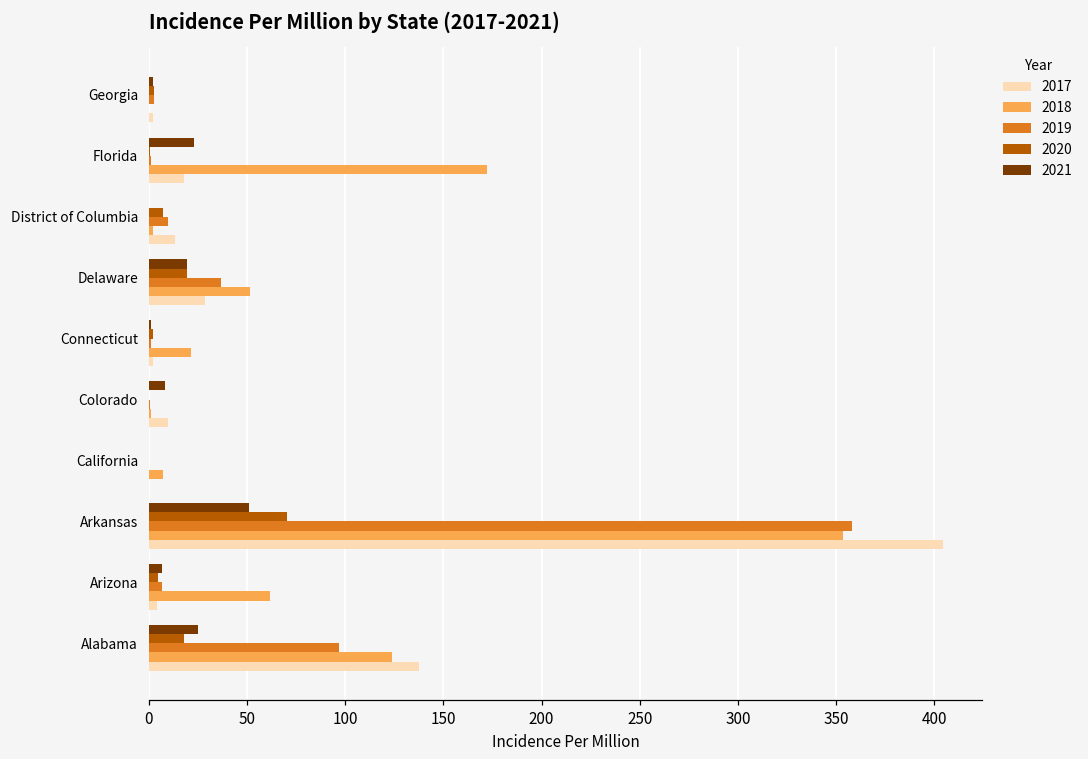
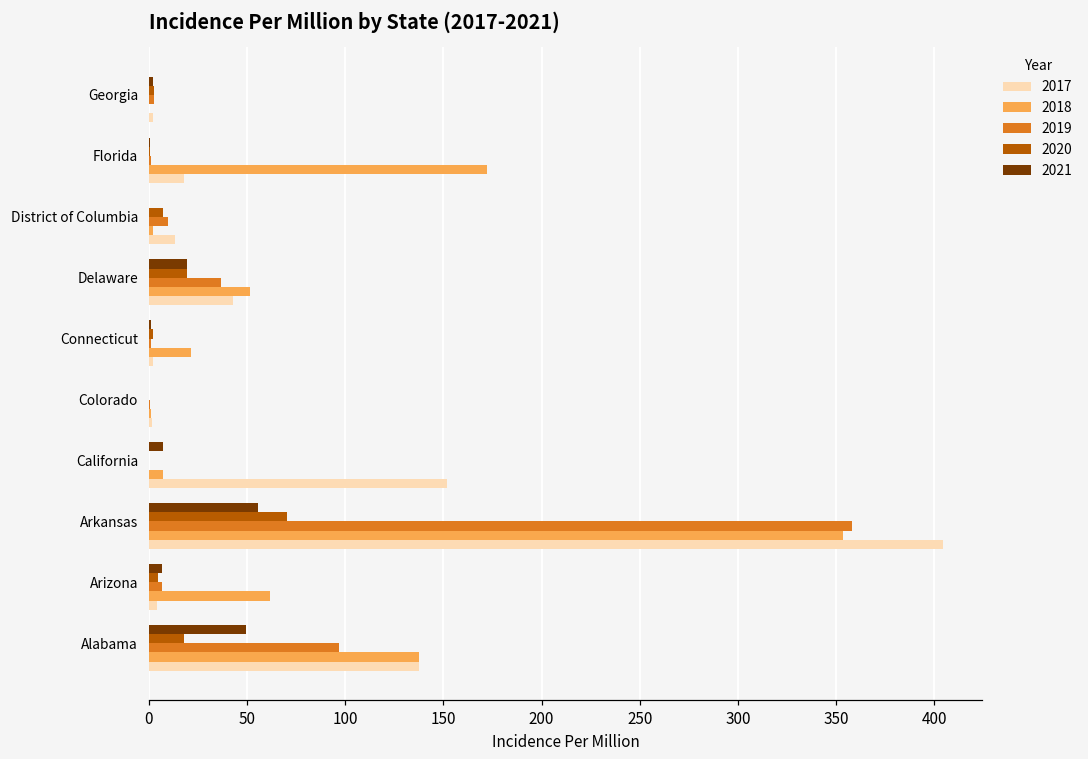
  {
    "2017": {
      "Georgia": 2,
      "Florida": 18,
      "District of Columbia": 13,
-     "Delaware": 29,
+     "Delaware": 43,
      "Connecticut": 2,
-     "Colorado": 10,
-     "California": 0,
+     "Colorado": 2,
+     "California": 152,
      "Arkansas": 404,
      "Arizona": 4,
      "Alabama": 138
    },
    "2018": {
      "Florida": 172,
      "District of Columbia": 2,
      "Delaware": 52,
      "Connecticut": 22,
      "California": 7,
      "Arkansas": 354,
      "Arizona": 62,
-     "Alabama": 124
+     "Alabama": 138
    },
    "2021": {
      "Georgia": 2,
-     "Florida": 23,
+     "Florida": 0,
      "District of Columbia": 0,
      "Delaware": 19,
-     "Colorado": 8,
-     "California": 0,
-     "Arkansas": 51,
+     "Colorado": 0,
+     "California": 7,
+     "Arkansas": 56,
      "Arizona": 7,
-     "Alabama": 25
+     "Alabama": 50
    }
  }
